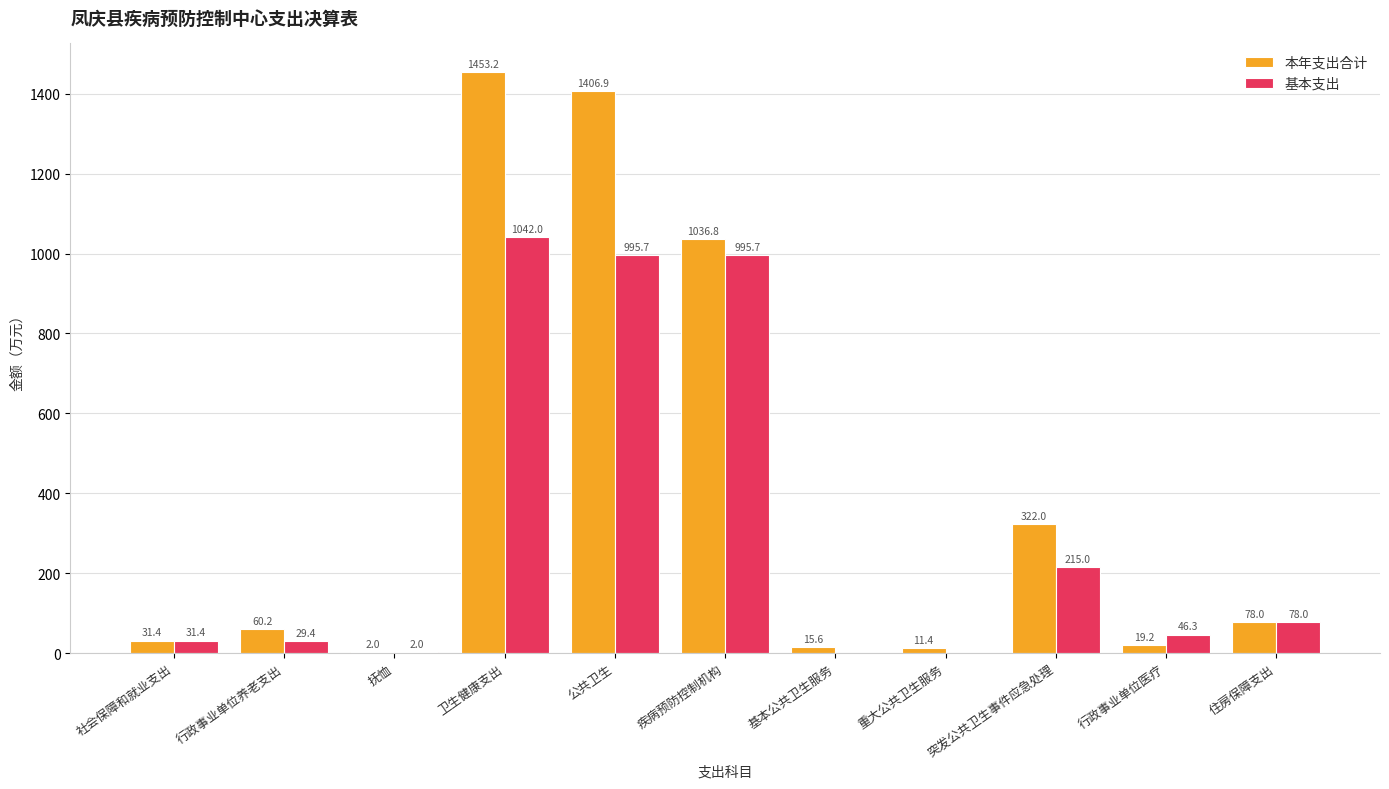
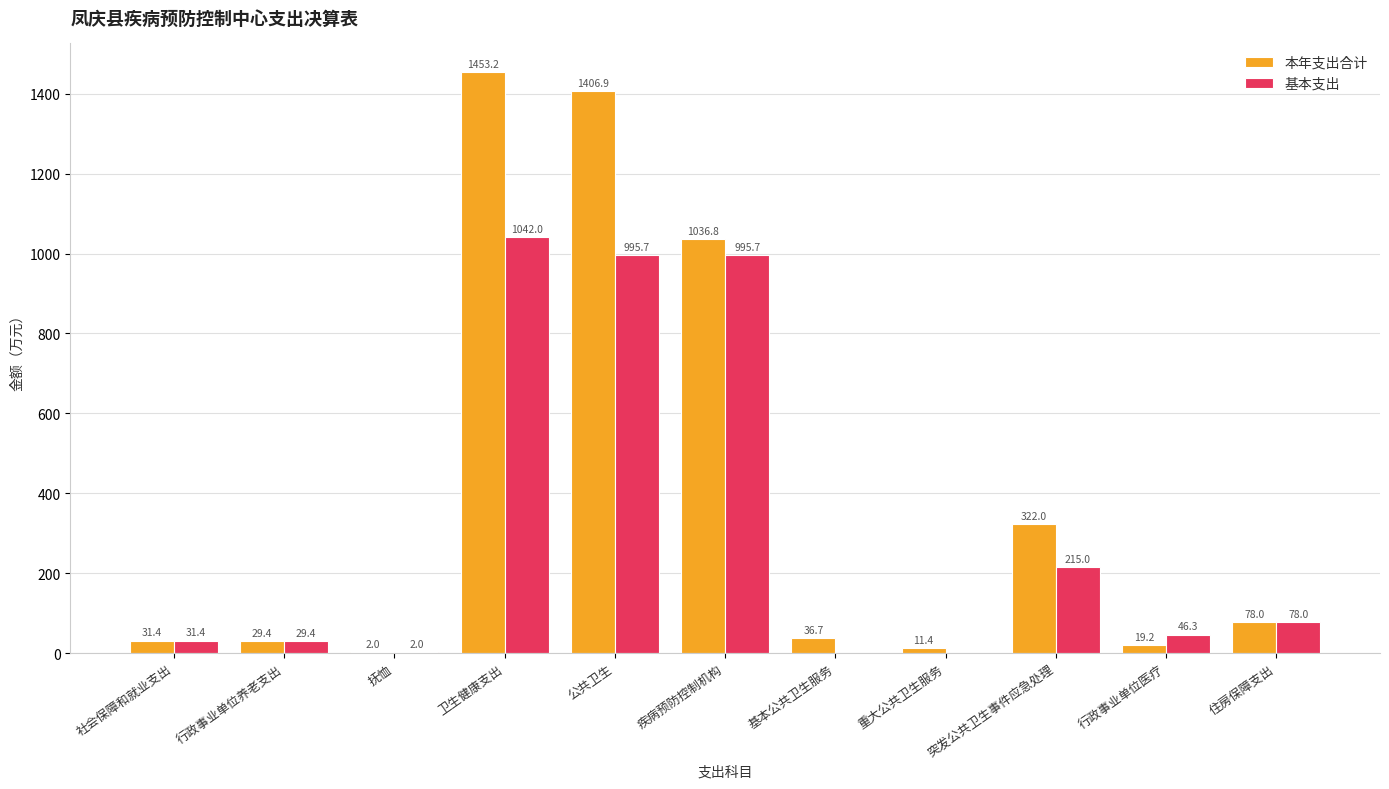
  {
    "本年支出合计": {
      "社会保障和就业支出": 31.4,
-     "行政事业单位养老支出": 60.2,
+     "行政事业单位养老支出": 29.4,
      "抚恤": 2.0,
      "卫生健康支出": 1453.2,
      "公共卫生": 1406.9,
      "疾病预防控制机构": 1036.8,
-     "基本公共卫生服务": 15.6,
+     "基本公共卫生服务": 36.7,
      "重大公共卫生服务": 11.4,
      "突发公共卫生事件应急处理": 322.0,
      "行政事业单位医疗": 19.2,
      "住房保障支出": 78.0
    },
    "基本支出": {
      "社会保障和就业支出": 31.4,
      "行政事业单位养老支出": 29.4,
      "抚恤": 2.0,
      "卫生健康支出": 1042.0,
      "公共卫生": 995.7,
      "疾病预防控制机构": 995.7,
      "突发公共卫生事件应急处理": 215.0,
      "行政事业单位医疗": 46.3,
      "住房保障支出": 78.0
    }
  }
